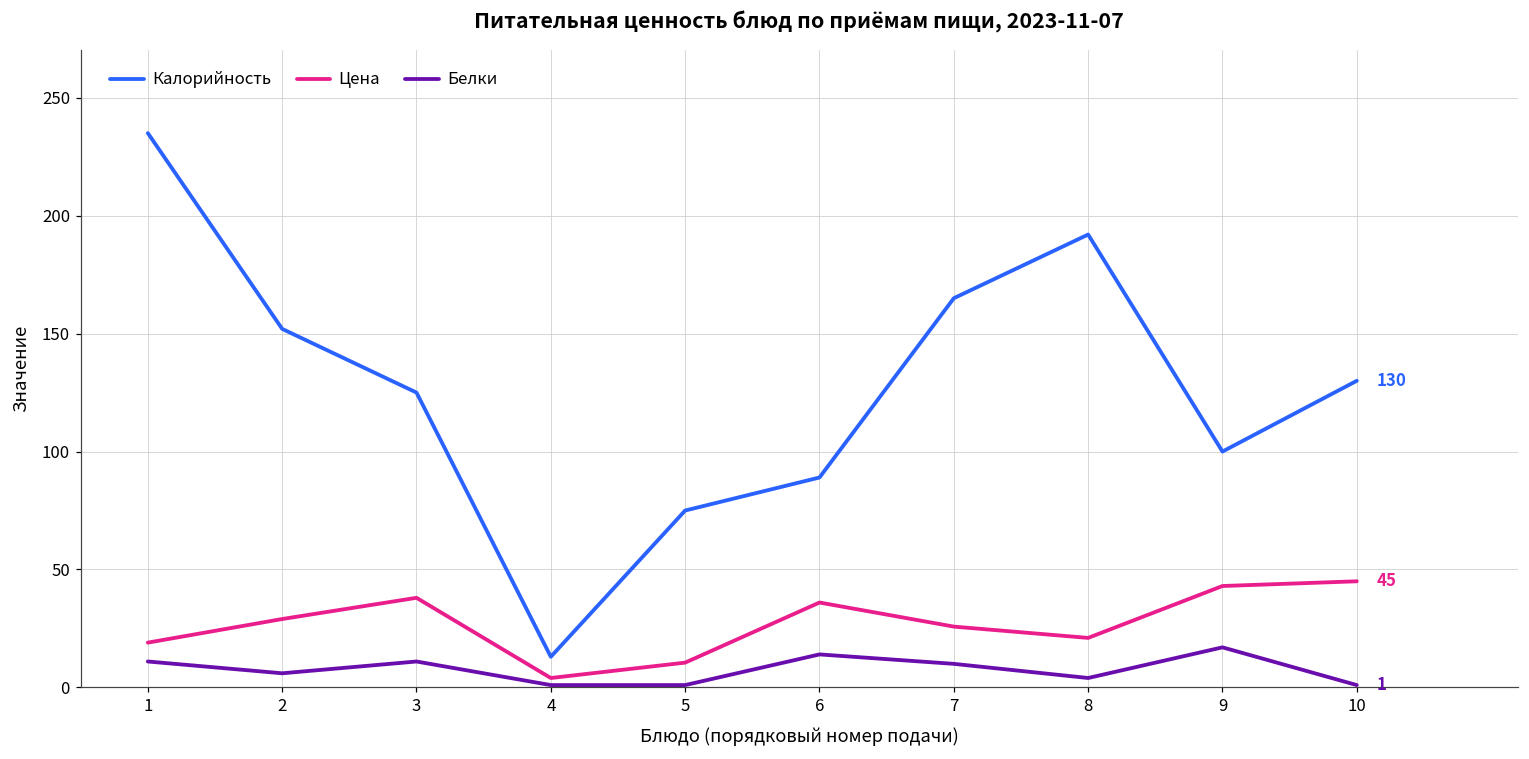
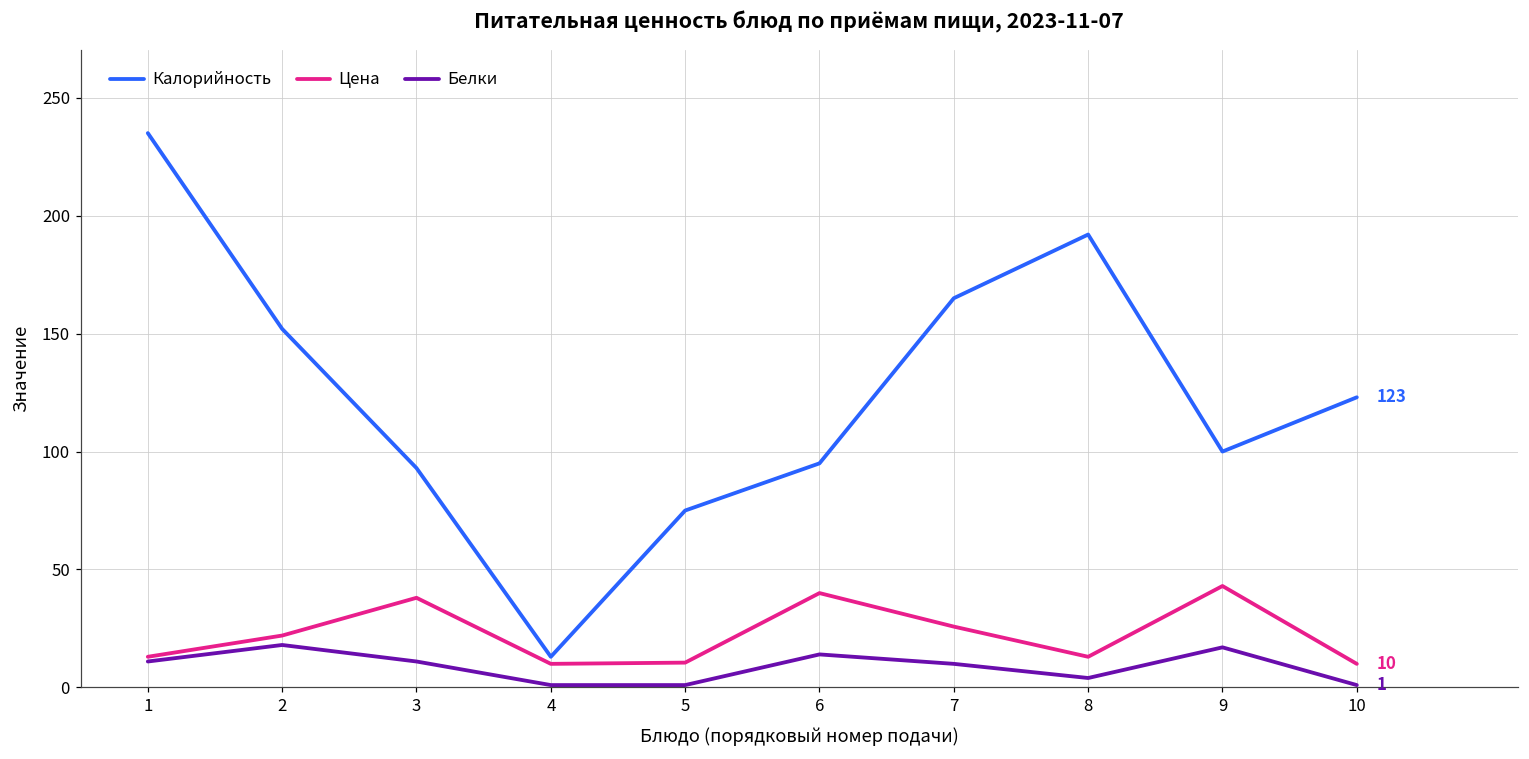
  {
    "Калорийность": {
-     "3": 125,
-     "6": 89,
-     "10": 130
+     "3": 93,
+     "6": 95,
+     "10": 123
    },
    "Цена": {
-     "1": 19,
-     "2": 29,
-     "4": 4,
-     "6": 36,
-     "8": 21,
-     "10": 45
+     "1": 13,
+     "2": 22,
+     "4": 10,
+     "6": 40,
+     "8": 13,
+     "10": 10
    },
    "Белки": {
      "1": 11,
-     "2": 6,
+     "2": 18,
      "3": 11,
      "4": 1,
      "5": 1,
      "6": 14,
      "7": 10,
      "8": 4,
      "9": 17
    }
  }
